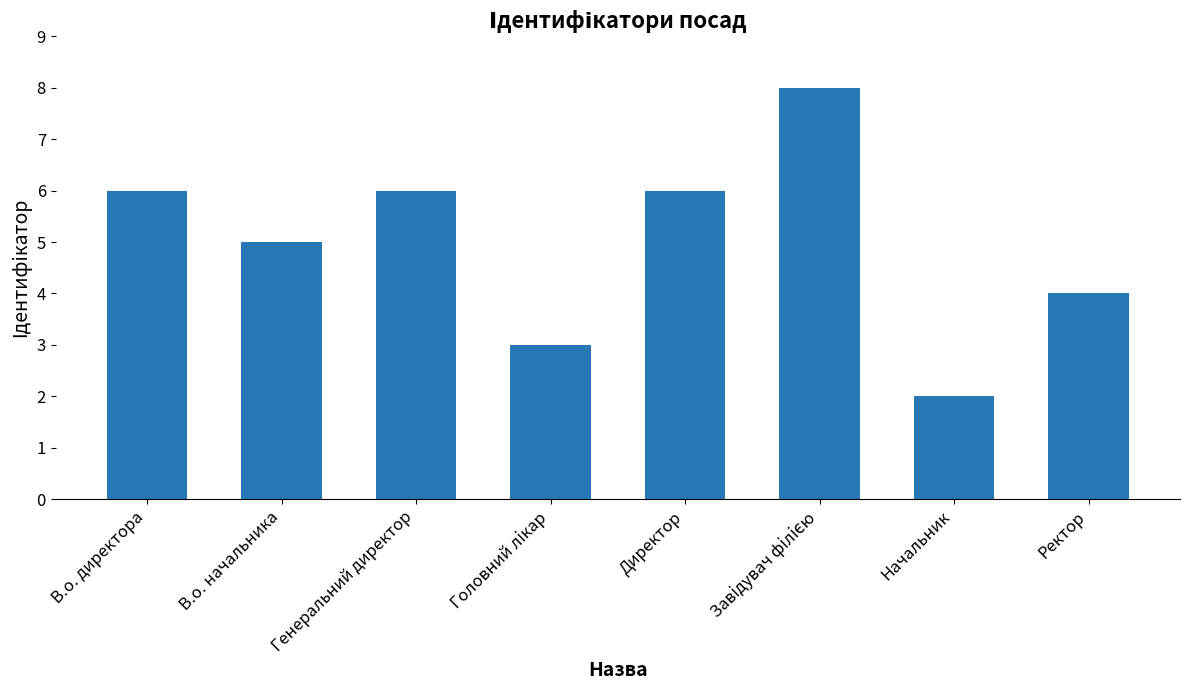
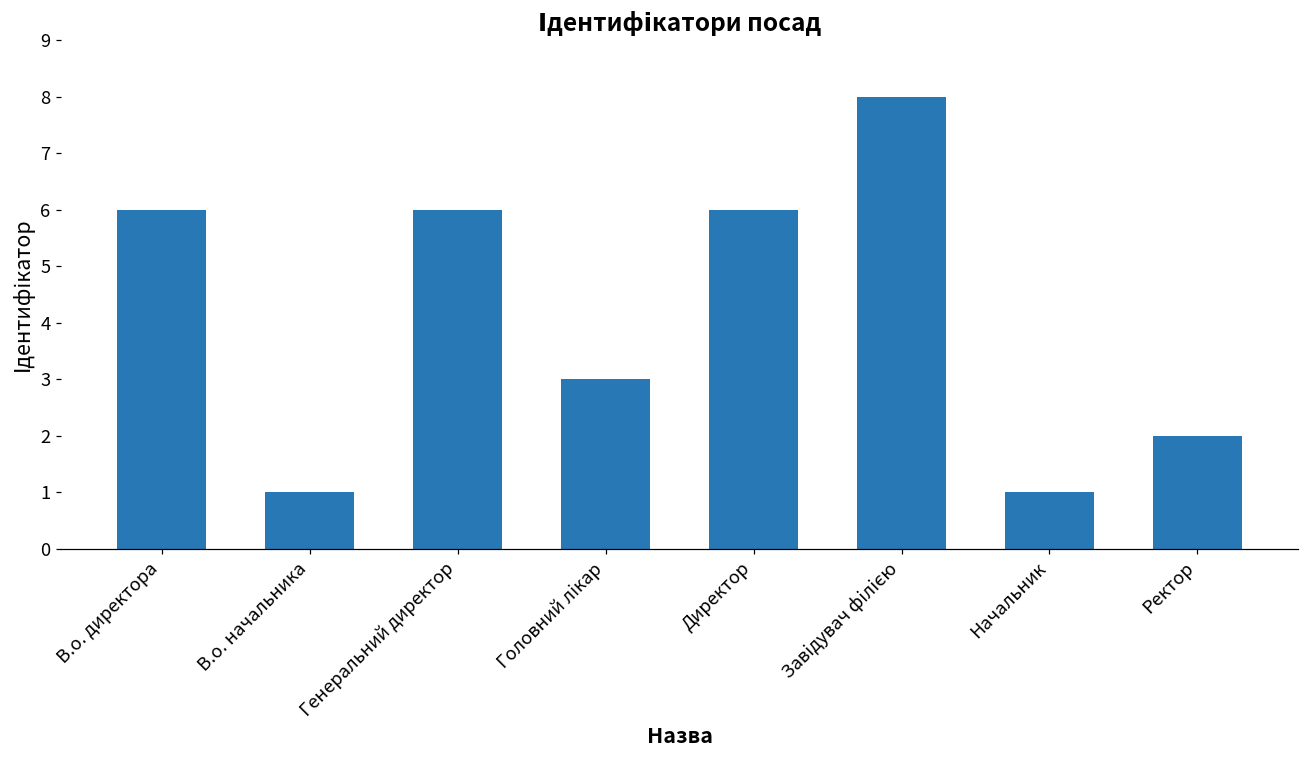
  {
    "В.о. директора": 6,
-   "В.о. начальника": 5,
+   "В.о. начальника": 1,
    "Генеральний директор": 6,
    "Головний лікар": 3,
    "Директор": 6,
    "Завідувач філією": 8,
-   "Начальник": 2,
-   "Ректор": 4
+   "Начальник": 1,
+   "Ректор": 2
  }
